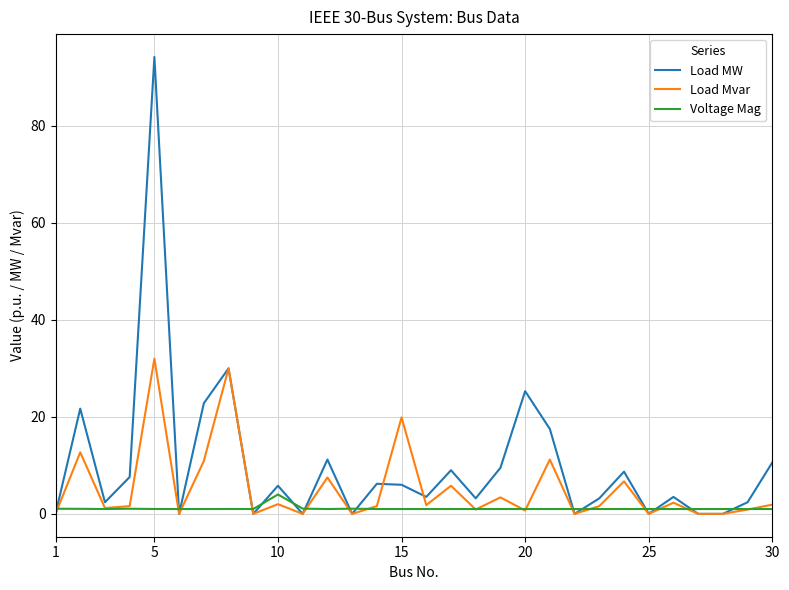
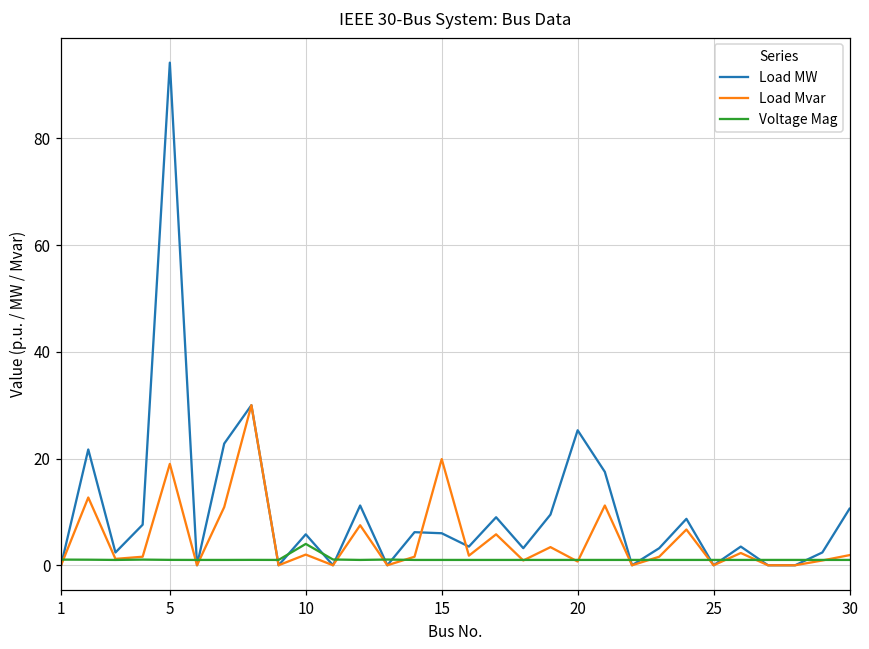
  {
    "Load MW": {
      "5": 94,
      "10": 6,
      "15": 6,
      "20": 25,
      "30": 11
    },
    "Load Mvar": {
-     "5": 32,
+     "5": 19,
      "10": 2,
      "15": 20,
      "30": 2
    },
    "Voltage Mag": {
      "1": 1,
      "5": 1,
      "10": 4,
      "15": 1,
      "25": 1,
      "30": 1
    }
  }
